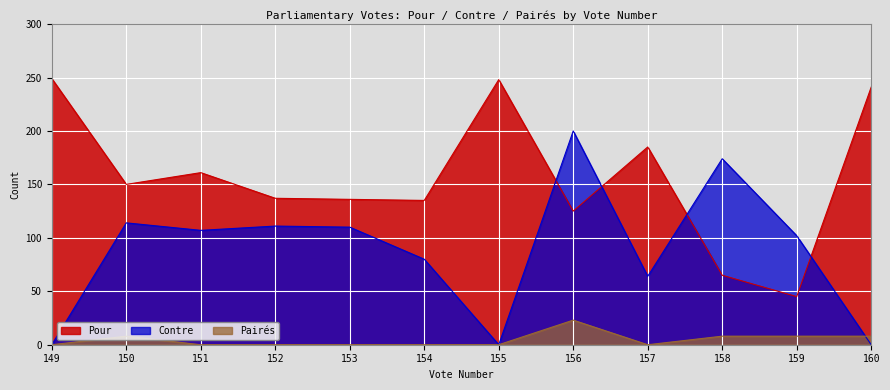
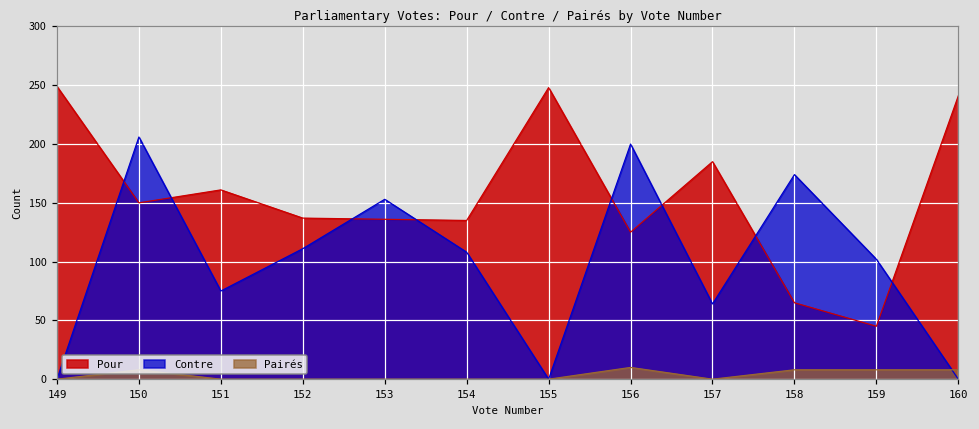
  {
    "Pour": {
      "149": 249,
      "150": 150,
      "151": 161,
      "152": 137,
      "153": 136,
      "154": 135,
      "155": 248,
      "156": 125,
      "157": 185,
      "158": 65,
      "159": 45,
      "160": 241
    },
    "Contre": {
-     "150": 114,
-     "151": 107,
+     "150": 206,
+     "151": 75,
      "152": 111,
-     "153": 110,
-     "154": 80,
+     "153": 153,
+     "154": 108,
      "156": 200,
      "157": 64,
      "158": 174,
      "159": 102,
      "160": 0
    },
    "Pairés": {
      "151": 0,
      "152": 0,
      "153": 0,
      "154": 0,
-     "156": 23,
+     "156": 10,
      "157": 0,
      "158": 8,
      "159": 8,
      "160": 8
    }
  }
